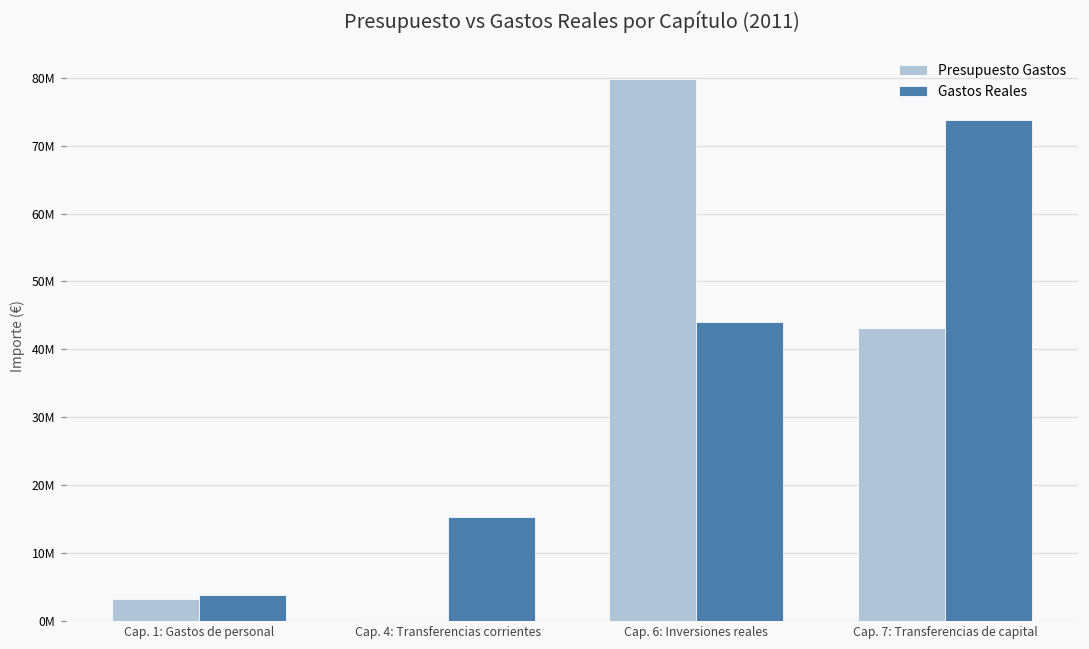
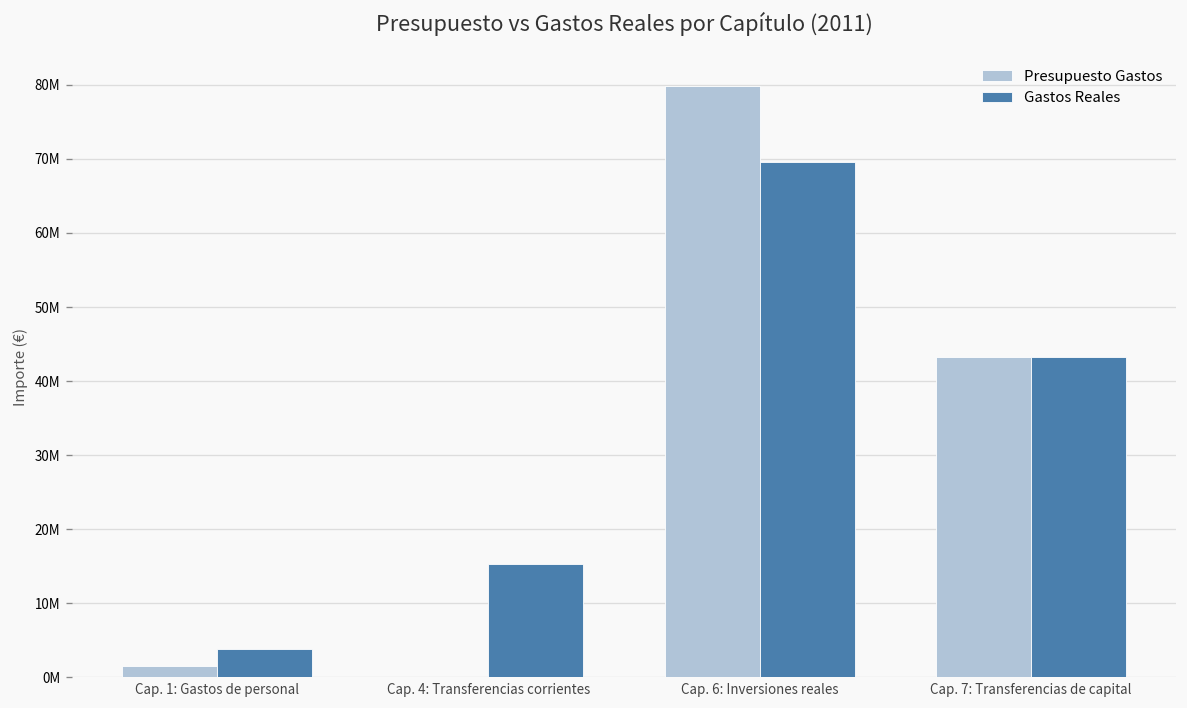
  {
    "Presupuesto Gastos": {
-     "Cap. 1: Gastos de personal": 3000000,
+     "Cap. 1: Gastos de personal": 2000000,
      "Cap. 6: Inversiones reales": 80000000,
      "Cap. 7: Transferencias de capital": 43000000
    },
    "Gastos Reales": {
      "Cap. 1: Gastos de personal": 4000000,
      "Cap. 4: Transferencias corrientes": 15000000,
-     "Cap. 6: Inversiones reales": 44000000,
-     "Cap. 7: Transferencias de capital": 74000000
+     "Cap. 6: Inversiones reales": 70000000,
+     "Cap. 7: Transferencias de capital": 43000000
    }
  }
